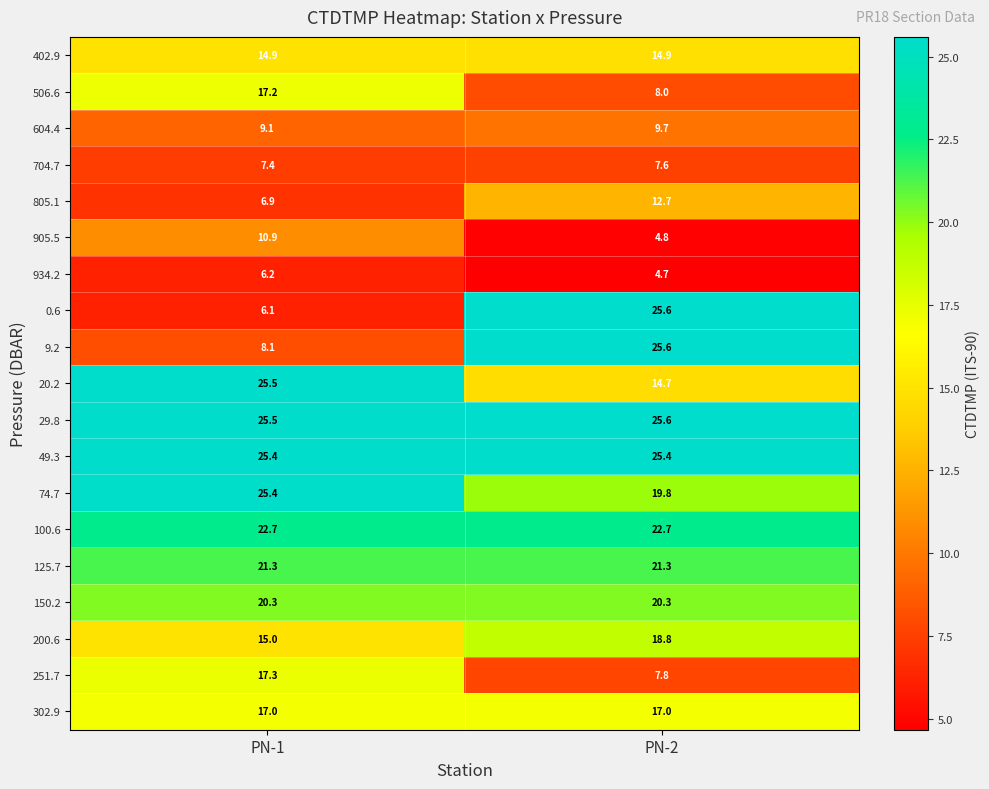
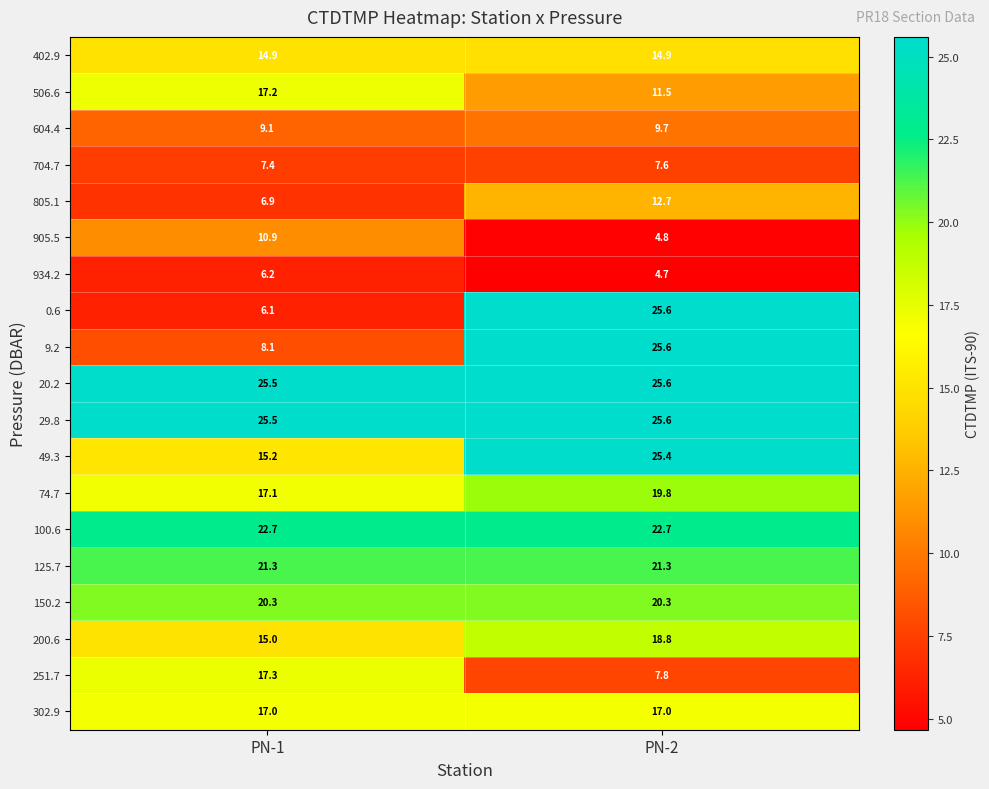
  {
    "402.9": {
      "PN-1": 14.9,
      "PN-2": 14.9
    },
    "506.6": {
      "PN-1": 17.2,
-     "PN-2": 8.0
+     "PN-2": 11.5
    },
    "604.4": {
      "PN-1": 9.1,
      "PN-2": 9.7
    },
    "704.7": {
      "PN-1": 7.4,
      "PN-2": 7.6
    },
    "805.1": {
      "PN-1": 6.9,
      "PN-2": 12.7
    },
    "905.5": {
      "PN-1": 10.9,
      "PN-2": 4.8
    },
    "934.2": {
      "PN-1": 6.2,
      "PN-2": 4.7
    },
    "0.6": {
      "PN-1": 6.1,
      "PN-2": 25.6
    },
    "9.2": {
      "PN-1": 8.1,
      "PN-2": 25.6
    },
    "20.2": {
      "PN-1": 25.5,
-     "PN-2": 14.7
+     "PN-2": 25.6
    },
    "29.8": {
      "PN-1": 25.5,
      "PN-2": 25.6
    },
    "49.3": {
-     "PN-1": 25.4,
+     "PN-1": 15.2,
      "PN-2": 25.4
    },
    "74.7": {
-     "PN-1": 25.4,
+     "PN-1": 17.1,
      "PN-2": 19.8
    },
    "100.6": {
      "PN-1": 22.7,
      "PN-2": 22.7
    },
    "125.7": {
      "PN-1": 21.3,
      "PN-2": 21.3
    },
    "150.2": {
      "PN-1": 20.3,
      "PN-2": 20.3
    },
    "200.6": {
      "PN-1": 15.0,
      "PN-2": 18.8
    },
    "251.7": {
      "PN-1": 17.3,
      "PN-2": 7.8
    },
    "302.9": {
      "PN-1": 17.0,
      "PN-2": 17.0
    }
  }
